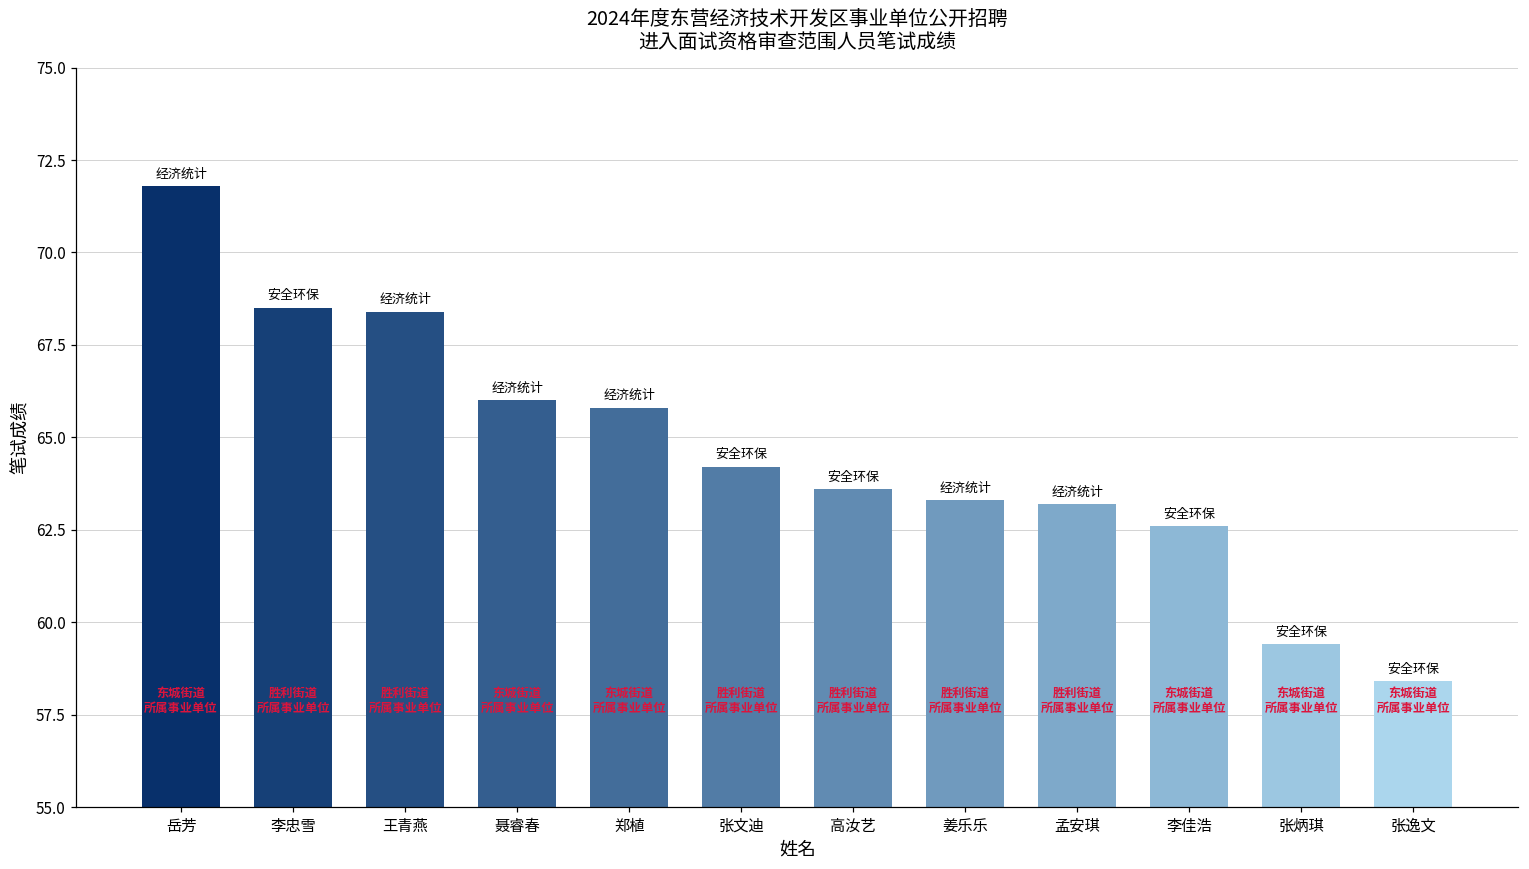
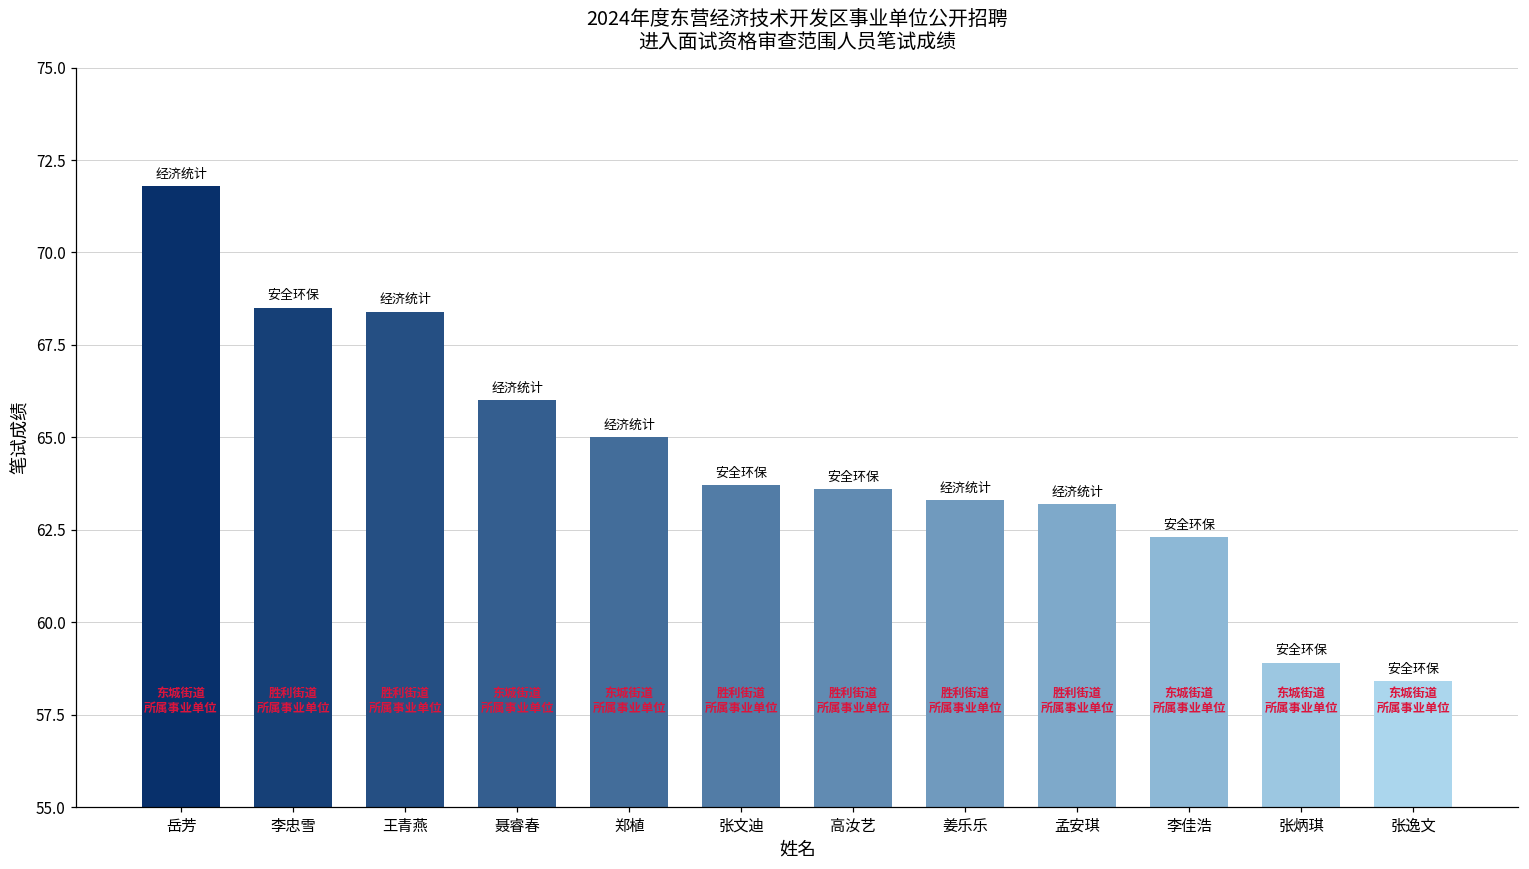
  {
    "岳芳": 71.8,
    "李忠雪": 68.5,
    "王青燕": 68.4,
    "聂睿春": 66.0,
-   "郑植": 65.8,
-   "张文迪": 64.2,
+   "郑植": 65.0,
+   "张文迪": 63.7,
    "高汝艺": 63.6,
    "姜乐乐": 63.3,
    "孟安琪": 63.2,
-   "李佳浩": 62.6,
-   "张炳琪": 59.4,
+   "李佳浩": 62.3,
+   "张炳琪": 58.9,
    "张逸文": 58.4
  }
